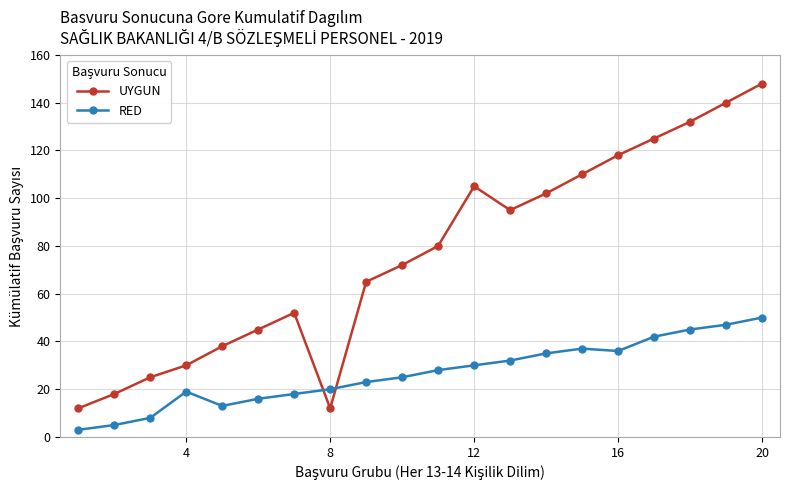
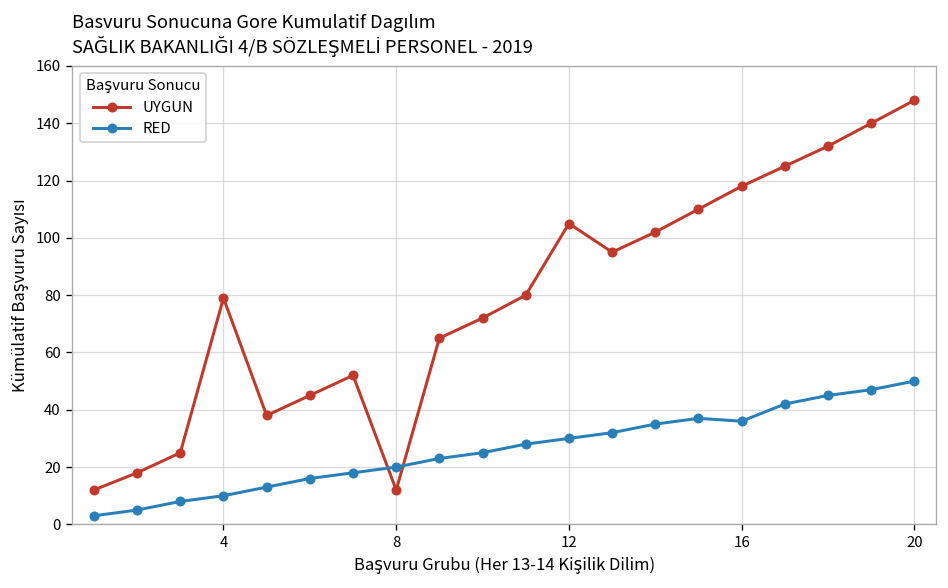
  {
    "UYGUN": {
-     "4": 30,
+     "4": 79,
      "8": 12,
      "12": 105,
      "16": 118,
      "20": 148
    },
    "RED": {
-     "4": 19,
+     "4": 10,
      "8": 20,
      "12": 30,
      "16": 36,
      "20": 50
    }
  }
